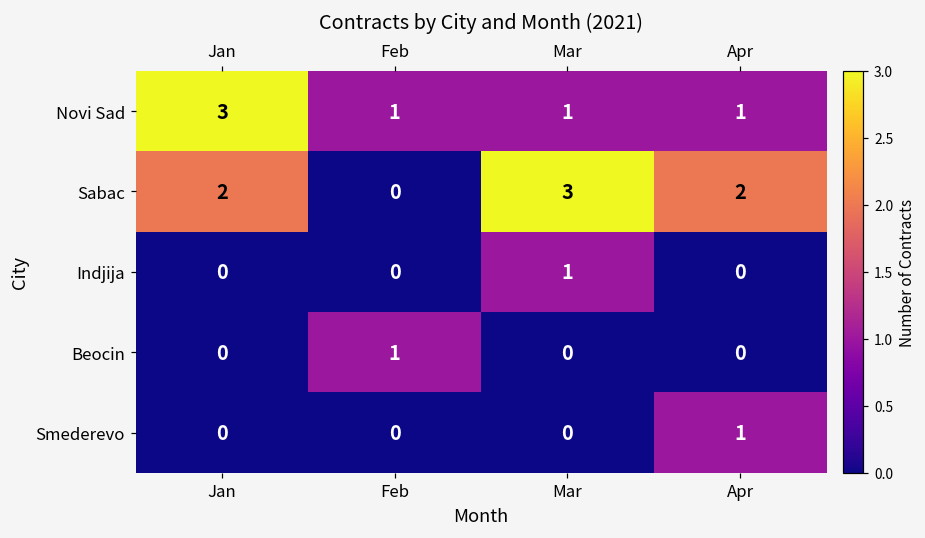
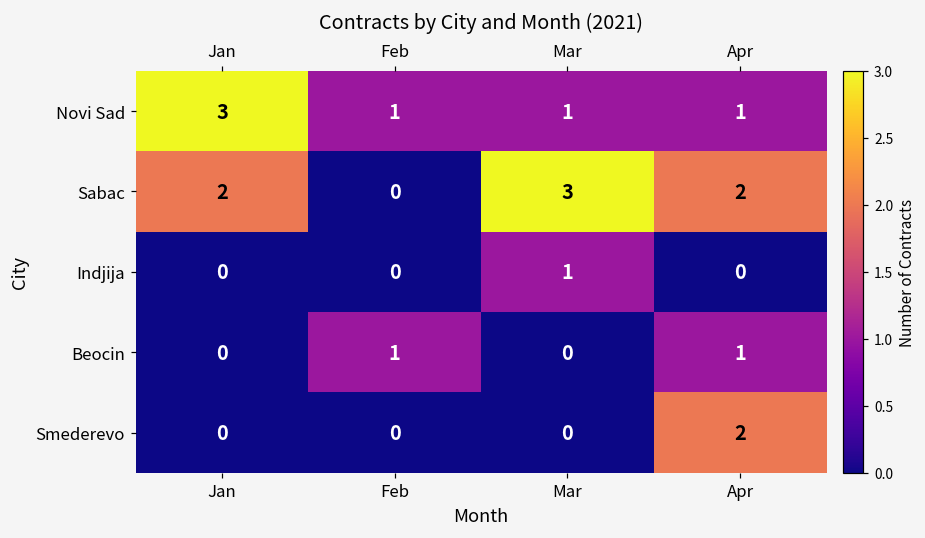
  {
    "Novi Sad": {
      "Jan": 3,
      "Feb": 1,
      "Mar": 1,
      "Apr": 1
    },
    "Sabac": {
      "Jan": 2,
      "Feb": 0,
      "Mar": 3,
      "Apr": 2
    },
    "Indjija": {
      "Jan": 0,
      "Feb": 0,
      "Mar": 1,
      "Apr": 0
    },
    "Beocin": {
      "Jan": 0,
      "Feb": 1,
      "Mar": 0,
-     "Apr": 0
+     "Apr": 1
    },
    "Smederevo": {
      "Jan": 0,
      "Feb": 0,
      "Mar": 0,
-     "Apr": 1
+     "Apr": 2
    }
  }
